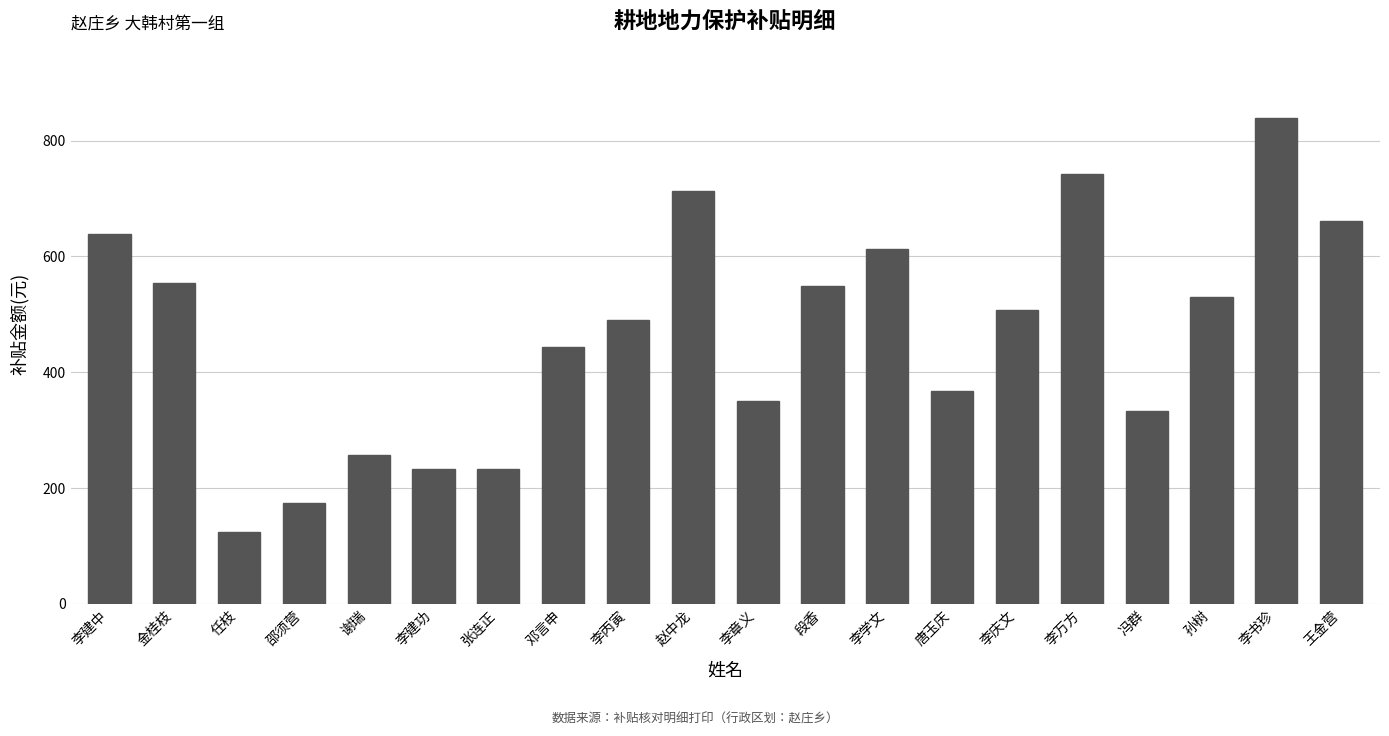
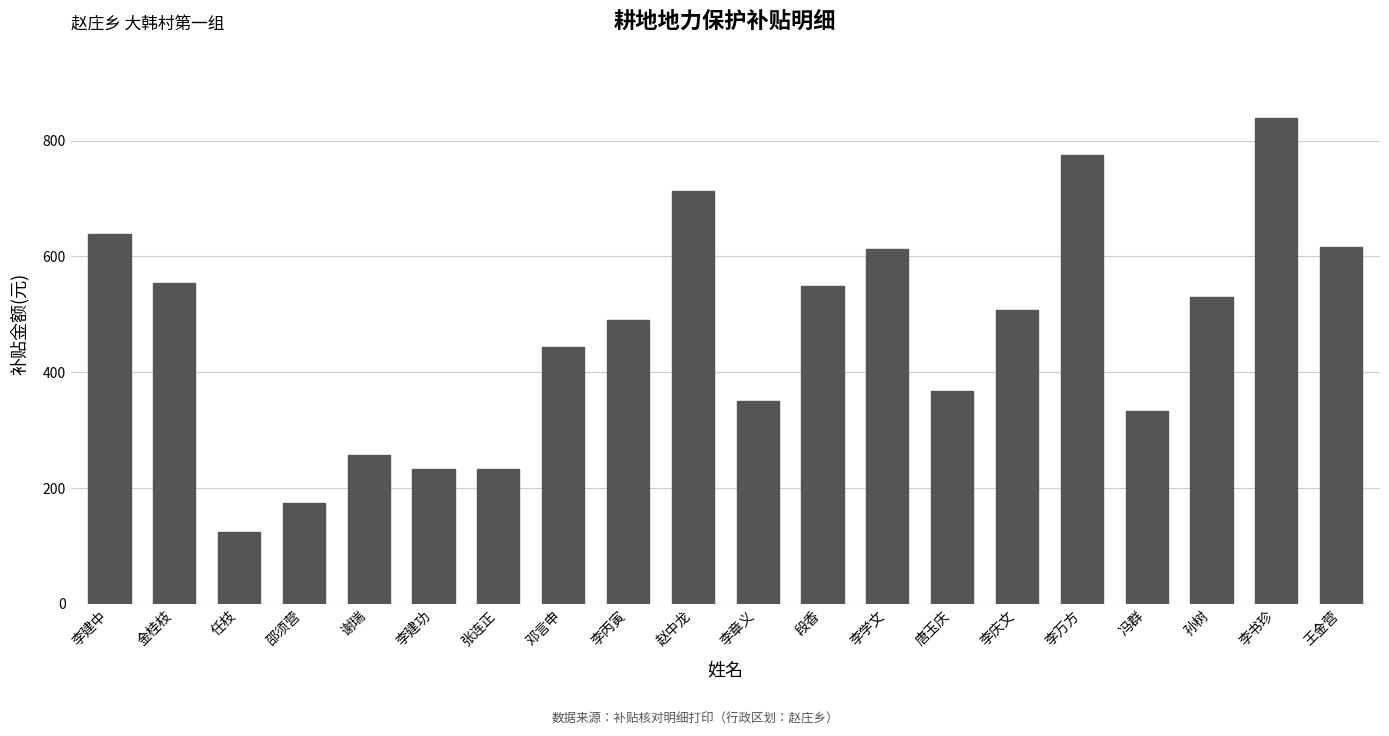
  {
    "李建中": 640,
    "金桂枝": 550,
    "任枝": 120,
    "邵须营": 170,
    "谢瑞": 260,
    "李建功": 230,
    "张连正": 230,
    "邓言申": 440,
    "李丙寅": 490,
    "赵中龙": 710,
    "李章义": 350,
    "段香": 550,
    "李学文": 610,
    "唐玉庆": 370,
    "李庆文": 510,
-   "李万方": 740,
+   "李万方": 780,
    "冯群": 330,
    "孙树": 530,
    "李书珍": 840,
-   "王金营": 660
+   "王金营": 620
  }
